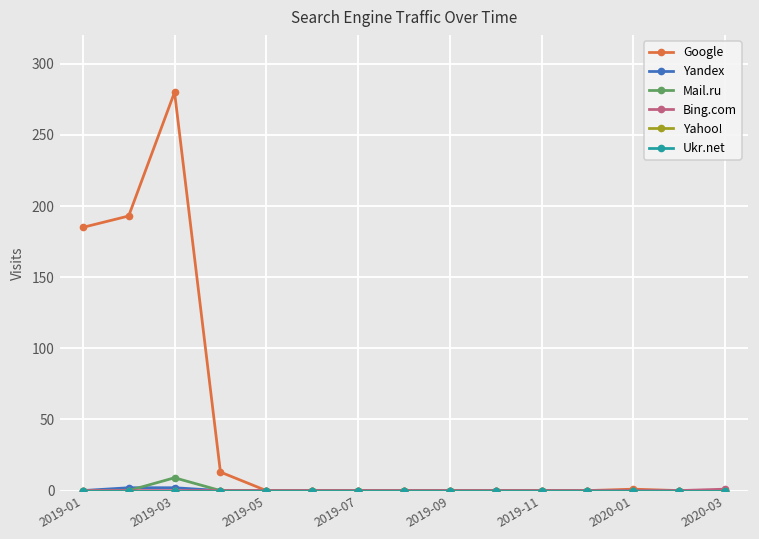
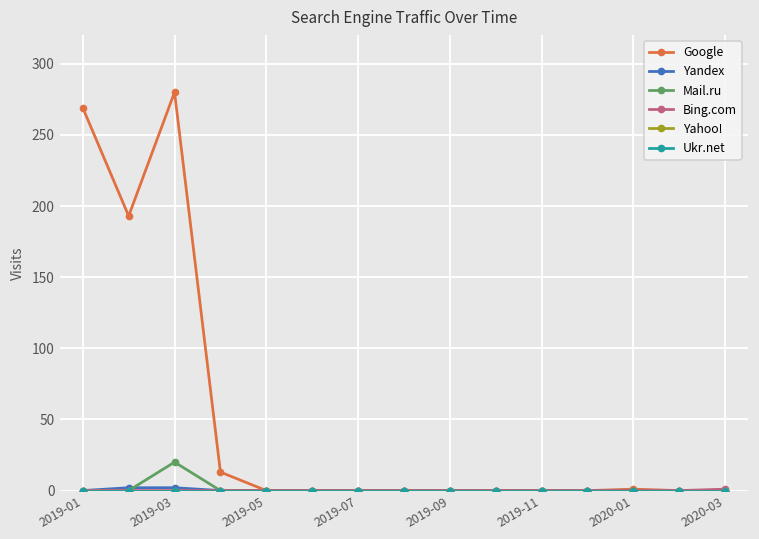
  {
    "Google": {
-     "2019-01": 185,
+     "2019-01": 269,
      "2019-03": 280
    },
    "Yandex": {
      "2019-03": 2
    },
    "Mail.ru": {
-     "2019-03": 9
+     "2019-03": 20
    }
  }
